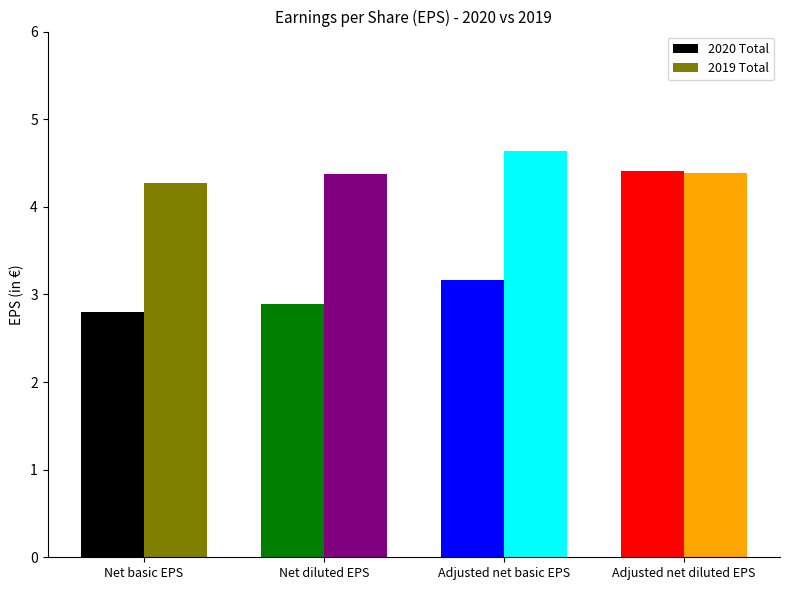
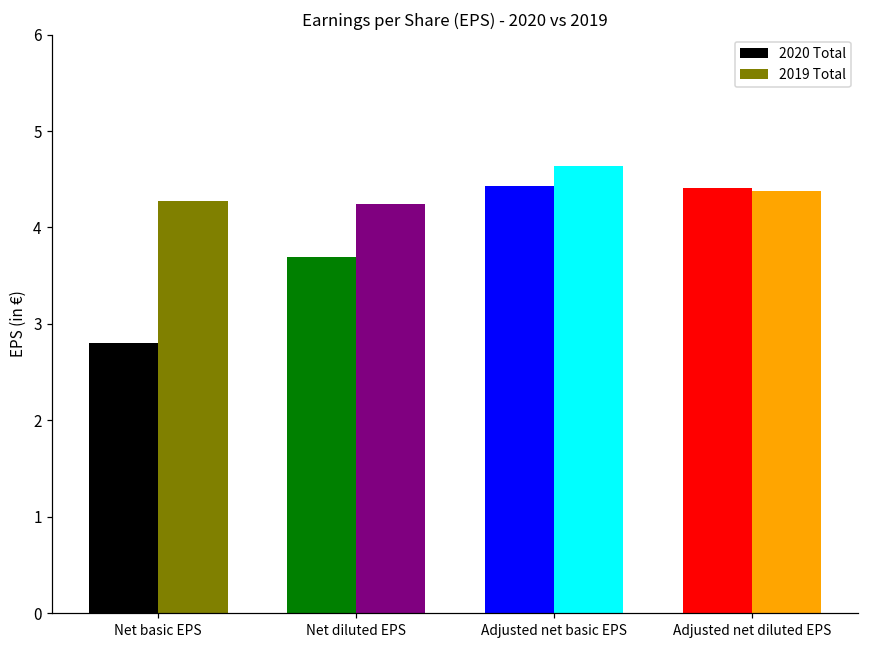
  {
    "2020 Total": {
      "Net basic EPS": 2.8,
-     "Net diluted EPS": 2.9,
-     "Adjusted net basic EPS": 3.2,
+     "Net diluted EPS": 3.7,
+     "Adjusted net basic EPS": 4.4,
      "Adjusted net diluted EPS": 4.4
    },
    "2019 Total": {
      "Net basic EPS": 4.3,
-     "Net diluted EPS": 4.4,
+     "Net diluted EPS": 4.2,
      "Adjusted net basic EPS": 4.6,
      "Adjusted net diluted EPS": 4.4
    }
  }
